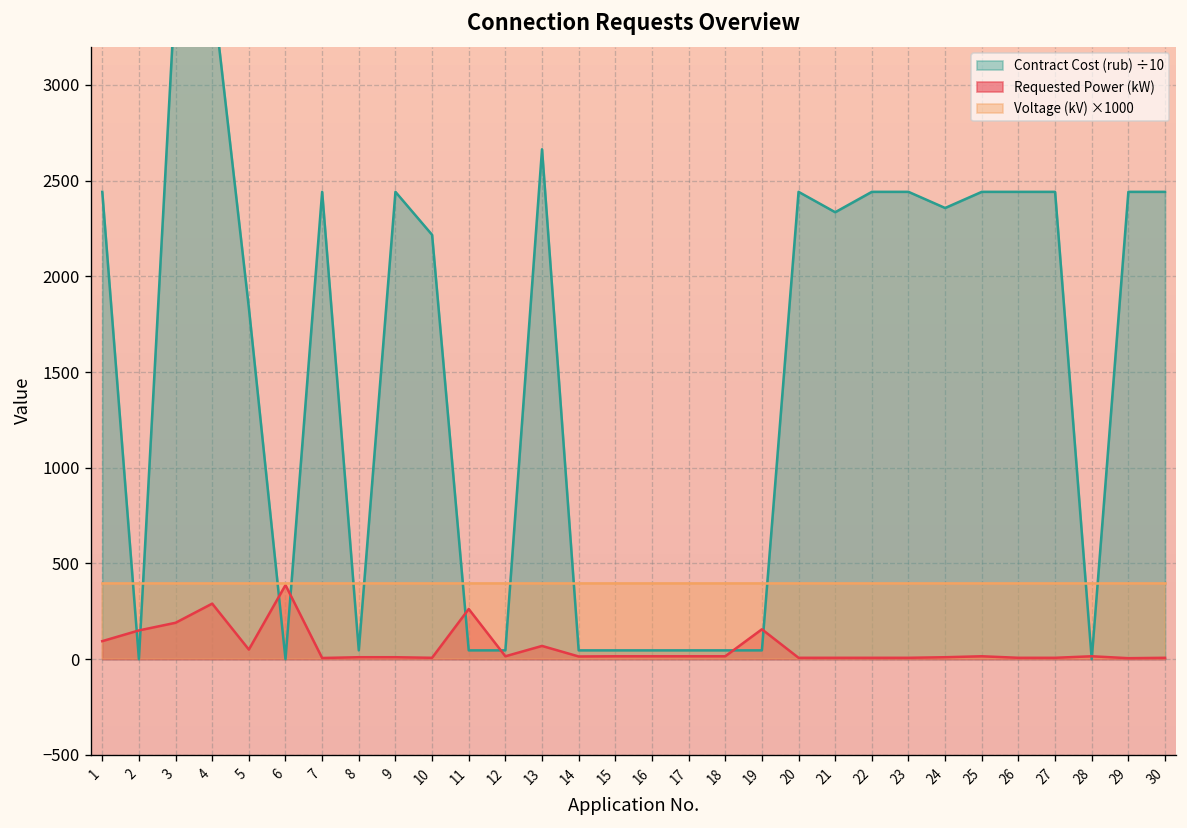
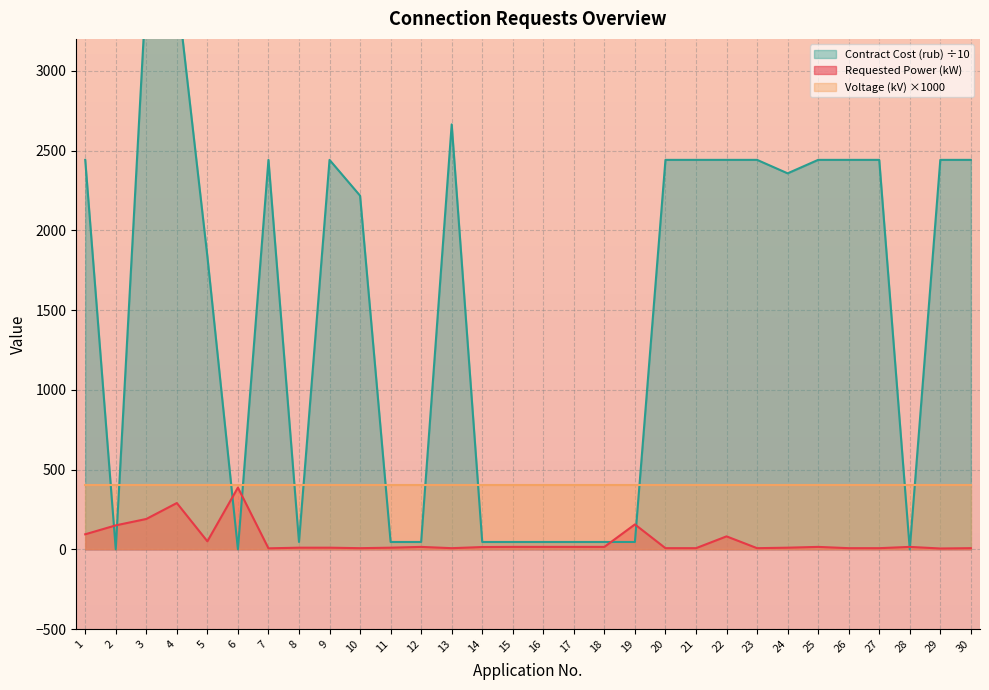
  {
    "Contract Cost (rub) ÷10": {
      "1": 2440,
      "2": 0,
      "5": 1840,
      "6": 0,
      "7": 2440,
      "8": 50,
      "9": 2440,
      "10": 2220,
      "11": 50,
      "12": 50,
      "13": 2660,
      "14": 50,
      "15": 50,
      "16": 50,
      "17": 50,
      "18": 50,
      "19": 50,
      "20": 2440,
-     "21": 2340,
+     "21": 2440,
      "22": 2440,
      "23": 2440,
      "24": 2360,
      "25": 2440,
      "26": 2440,
      "27": 2440,
      "29": 2440,
      "30": 2440
    },
    "Requested Power (kW)": {
      "1": 90,
      "2": 150,
      "3": 190,
      "4": 290,
      "5": 50,
      "7": 10,
      "8": 10,
      "9": 10,
      "10": 10,
-     "11": 260,
+     "11": 10,
      "12": 20,
-     "13": 70,
+     "13": 10,
      "14": 10,
      "15": 20,
      "16": 20,
      "17": 20,
      "18": 20,
      "19": 160,
      "20": 10,
      "21": 10,
-     "22": 10,
+     "22": 80,
      "23": 10,
      "24": 10,
      "25": 20,
      "26": 10,
      "27": 10,
      "29": 10,
      "30": 10
    },
    "Voltage (kV) ×1000": {
      "1": 400,
      "2": 400,
      "3": 400,
      "4": 400,
      "5": 400,
      "7": 400,
      "8": 400,
      "9": 400,
      "10": 400,
      "11": 400,
      "12": 400,
      "13": 400,
      "14": 400,
      "15": 400,
      "16": 400,
      "17": 400,
      "18": 400,
      "19": 400,
      "20": 400,
      "21": 400,
      "22": 400,
      "23": 400,
      "24": 400,
      "25": 400,
      "26": 400,
      "27": 400,
      "28": 400,
      "29": 400,
      "30": 400
    }
  }
